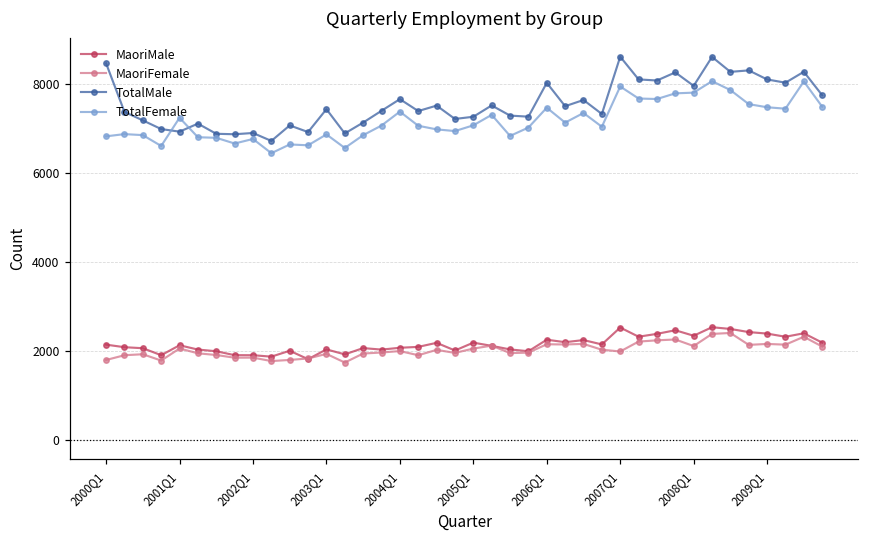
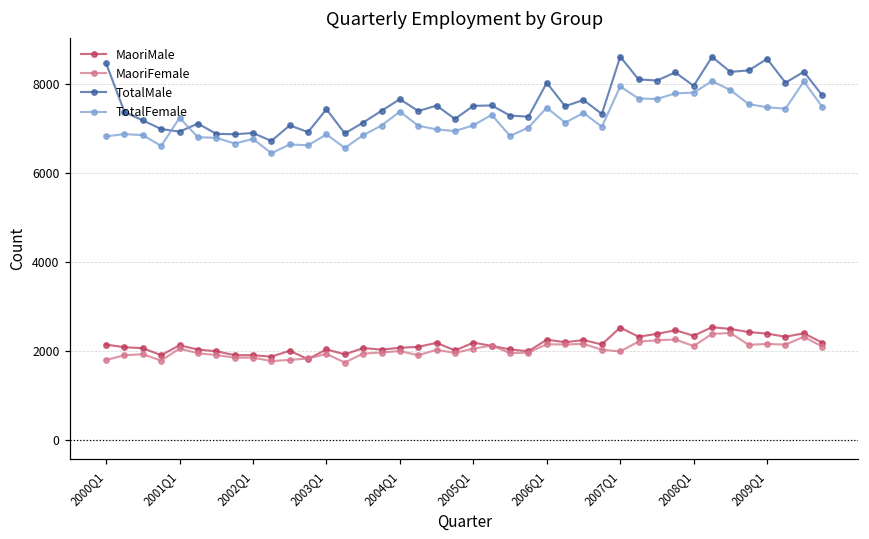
  {
    "MaoriMale": {
      "2000Q1": 2100,
      "2001Q1": 2100,
      "2003Q1": 2000,
      "2004Q1": 2100,
      "2005Q1": 2200,
      "2006Q1": 2300,
      "2007Q1": 2500,
      "2008Q1": 2300,
      "2009Q1": 2400
    },
    "MaoriFemale": {
      "2000Q1": 1800,
      "2001Q1": 2100,
      "2003Q1": 1900,
      "2004Q1": 2000,
      "2005Q1": 2100,
      "2006Q1": 2200,
      "2007Q1": 2000,
      "2008Q1": 2100,
      "2009Q1": 2200
    },
    "TotalMale": {
      "2000Q1": 8500,
      "2001Q1": 6900,
      "2002Q1": 6900,
      "2003Q1": 7400,
      "2004Q1": 7700,
-     "2005Q1": 7300,
+     "2005Q1": 7500,
      "2006Q1": 8000,
      "2007Q1": 8600,
      "2008Q1": 7900,
-     "2009Q1": 8100
+     "2009Q1": 8600
    },
    "TotalFemale": {
      "2000Q1": 6800,
      "2001Q1": 7200,
      "2002Q1": 6800,
      "2003Q1": 6900,
      "2004Q1": 7400,
      "2005Q1": 7100,
      "2006Q1": 7500,
      "2007Q1": 7900,
      "2008Q1": 7800,
      "2009Q1": 7500
    }
  }
